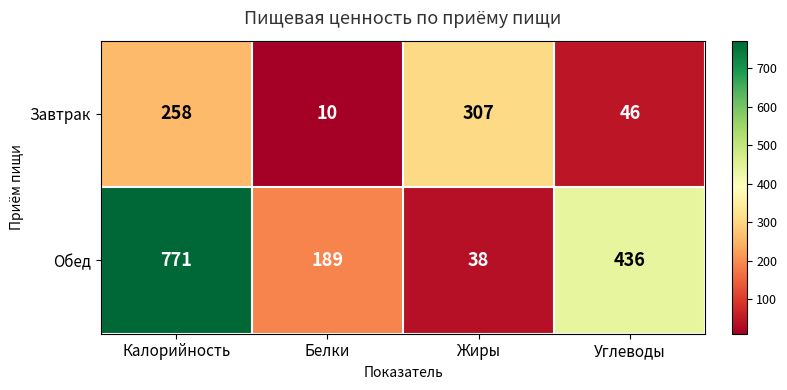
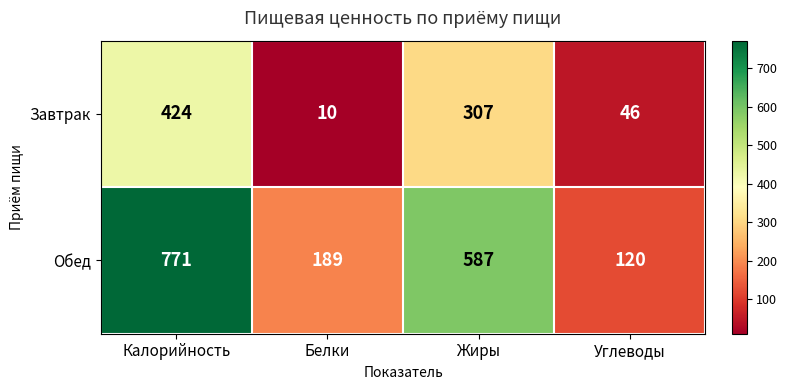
  {
    "Завтрак": {
-     "Калорийность": 258,
+     "Калорийность": 424,
      "Белки": 10,
      "Жиры": 307,
      "Углеводы": 46
    },
    "Обед": {
      "Калорийность": 771,
      "Белки": 189,
-     "Жиры": 38,
-     "Углеводы": 436
+     "Жиры": 587,
+     "Углеводы": 120
    }
  }
